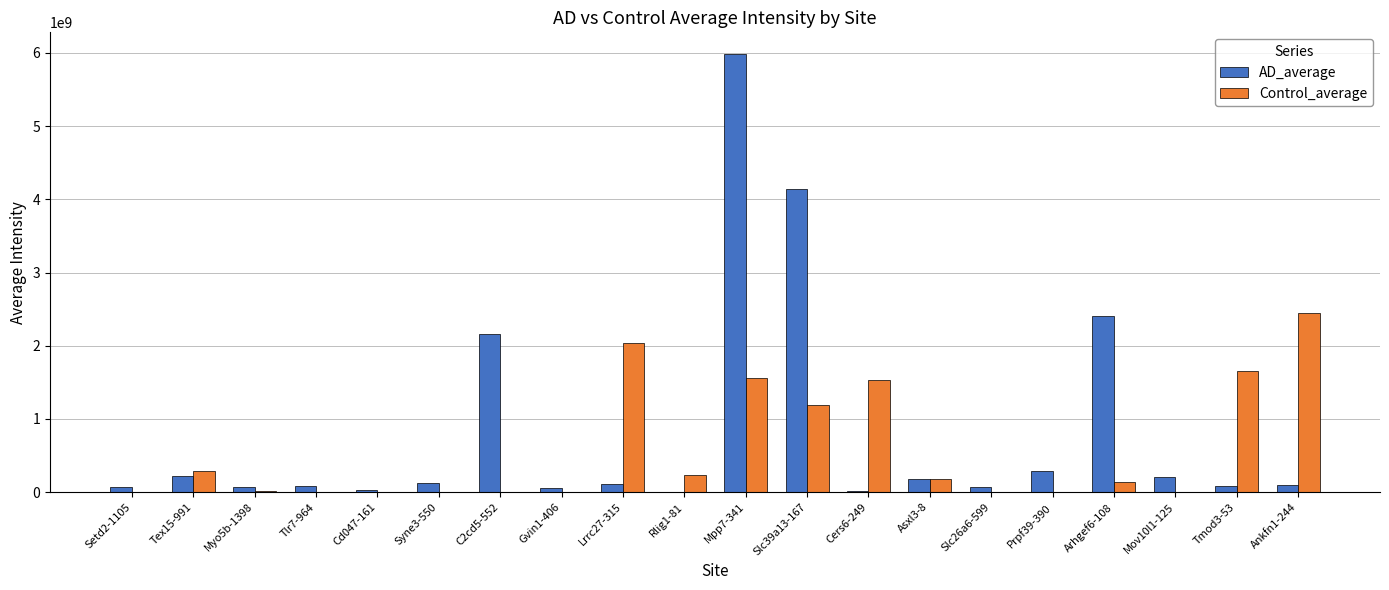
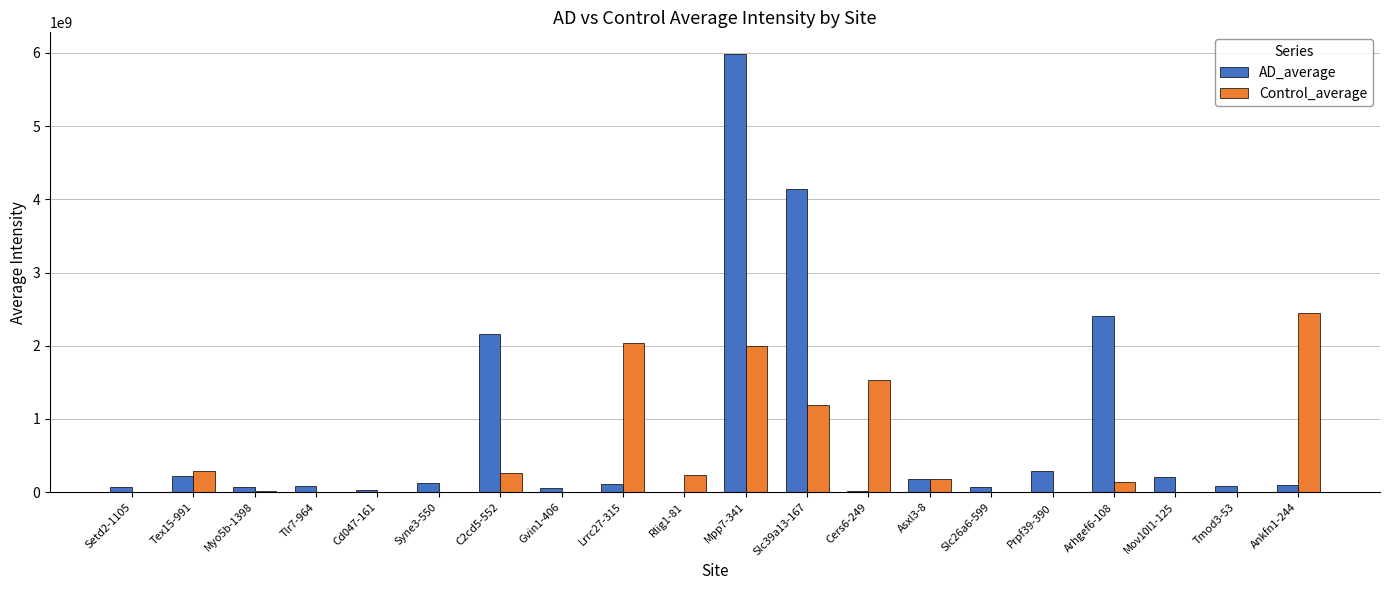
  {
    "AD_average": {
      "Setd2-1105": 100000000,
      "Tex15-991": 200000000,
      "Myo5b-1398": 100000000,
      "Tlr7-964": 100000000,
      "Syne3-550": 100000000,
      "C2cd5-552": 2200000000,
      "Gvin1-406": 100000000,
      "Lrrc27-315": 100000000,
      "Mpp7-341": 6000000000,
      "Slc39a13-167": 4100000000,
      "Asxl3-8": 200000000,
      "Slc26a6-599": 100000000,
      "Prpf39-390": 300000000,
      "Arhgef6-108": 2400000000,
      "Mov10l1-125": 200000000,
      "Tmod3-53": 100000000,
      "Ankfn1-244": 100000000
    },
    "Control_average": {
      "Setd2-1105": 0,
      "Tex15-991": 300000000,
      "Tlr7-964": 0,
      "Cd047-161": 0,
      "Syne3-550": 0,
-     "C2cd5-552": 0,
+     "C2cd5-552": 300000000,
      "Gvin1-406": 0,
      "Lrrc27-315": 2000000000,
      "Rlig1-81": 200000000,
-     "Mpp7-341": 1600000000,
+     "Mpp7-341": 2000000000,
      "Slc39a13-167": 1200000000,
      "Cers6-249": 1500000000,
      "Asxl3-8": 200000000,
      "Slc26a6-599": 0,
      "Prpf39-390": 0,
      "Arhgef6-108": 100000000,
      "Mov10l1-125": 0,
-     "Tmod3-53": 1700000000,
+     "Tmod3-53": 0,
      "Ankfn1-244": 2400000000
    }
  }
